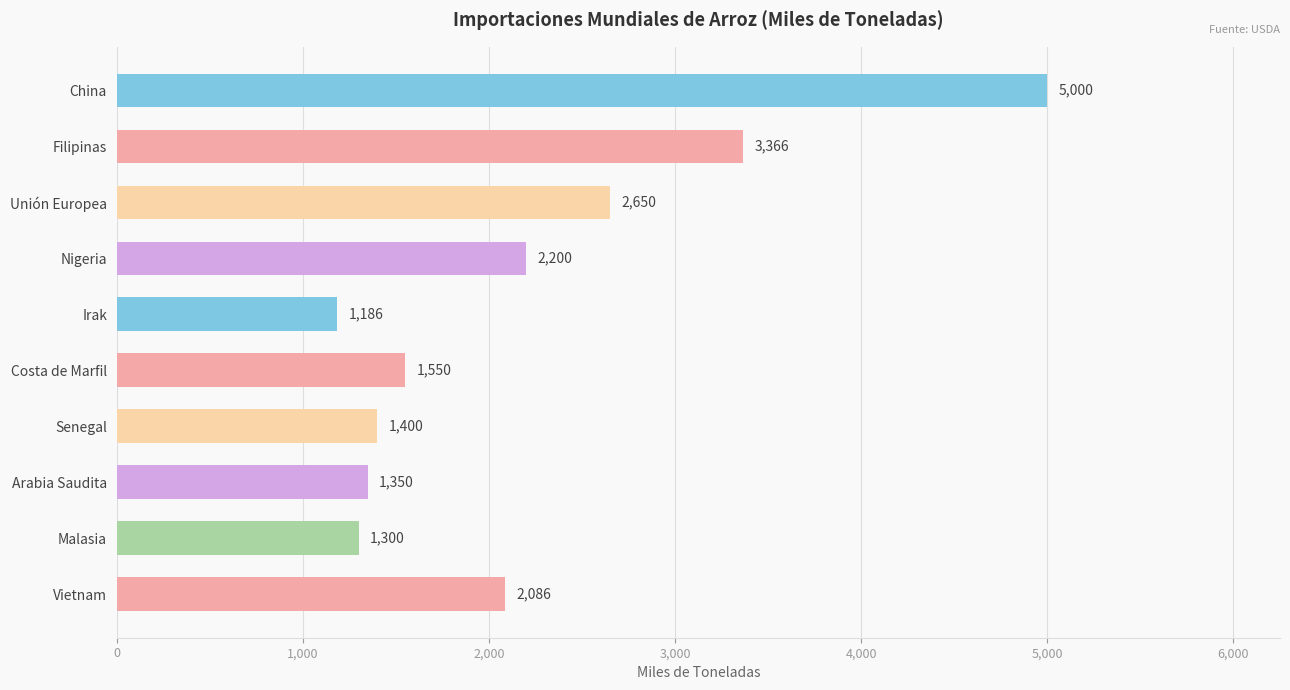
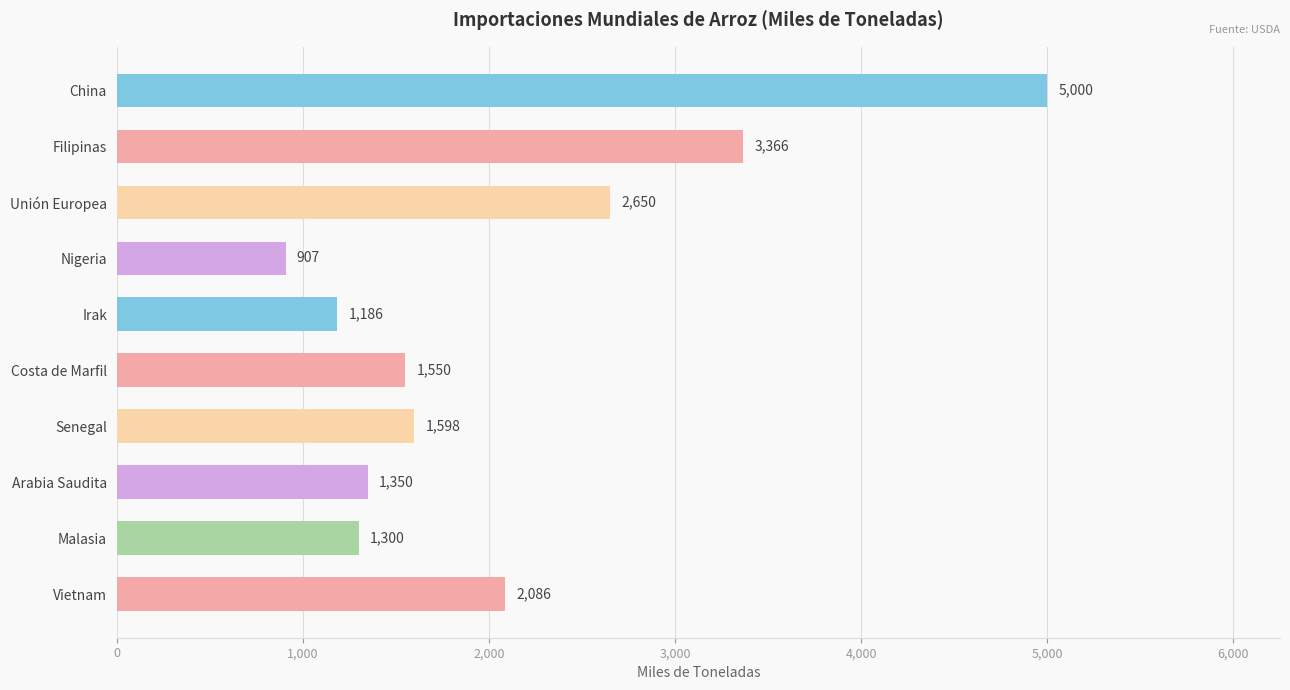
  {
    "China": "5,000",
    "Filipinas": "3,366",
    "Unión Europea": "2,650",
-   "Nigeria": "2,200",
+   "Nigeria": "907",
    "Irak": "1,186",
    "Costa de Marfil": "1,550",
-   "Senegal": "1,400",
+   "Senegal": "1,598",
    "Arabia Saudita": "1,350",
    "Malasia": "1,300",
    "Vietnam": "2,086"
  }
